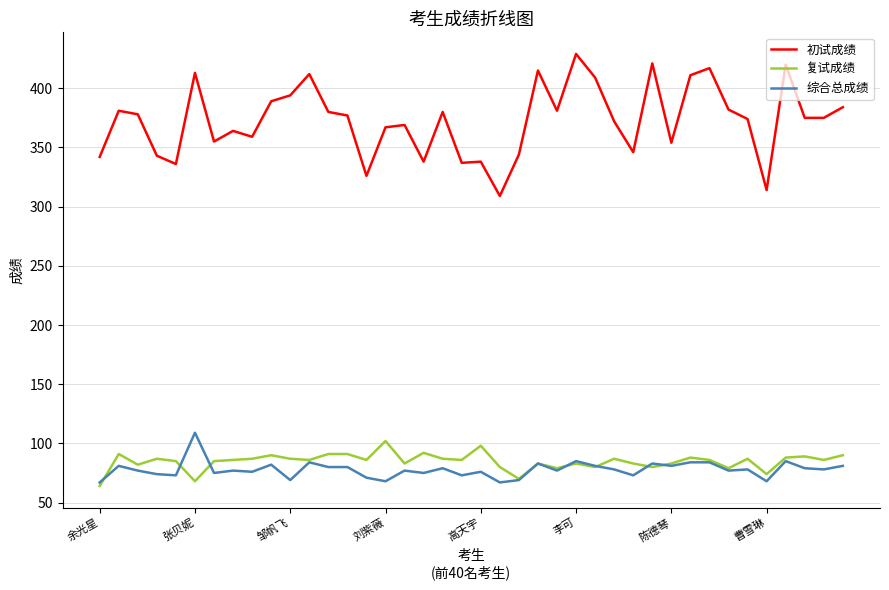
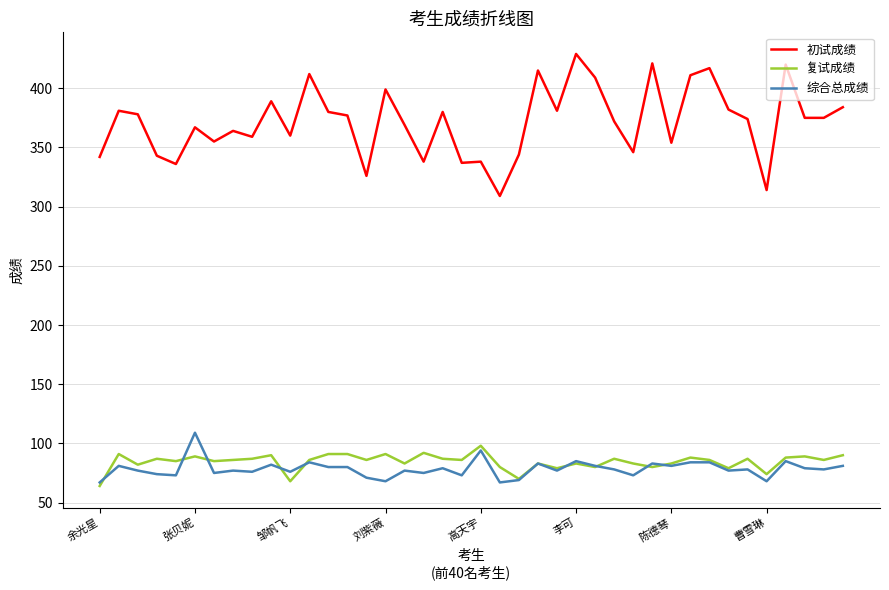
  {
    "初试成绩": {
      "余光星": 342,
-     "张贝妮": 413,
-     "邹帆飞": 394,
-     "刘紫薇": 367,
+     "张贝妮": 367,
+     "邹帆飞": 360,
+     "刘紫薇": 399,
      "高天宇": 338,
      "李可": 429,
      "陈德琴": 354,
      "曹雪琳": 314
    },
    "复试成绩": {
      "余光星": 64,
-     "张贝妮": 68,
-     "邹帆飞": 87,
-     "刘紫薇": 102,
+     "张贝妮": 89,
+     "邹帆飞": 68,
+     "刘紫薇": 91,
      "高天宇": 98,
      "曹雪琳": 74
    },
    "综合总成绩": {
      "余光星": 67,
      "张贝妮": 109,
-     "邹帆飞": 69,
+     "邹帆飞": 76,
      "刘紫薇": 68,
-     "高天宇": 76,
+     "高天宇": 94,
      "曹雪琳": 68
    }
  }
